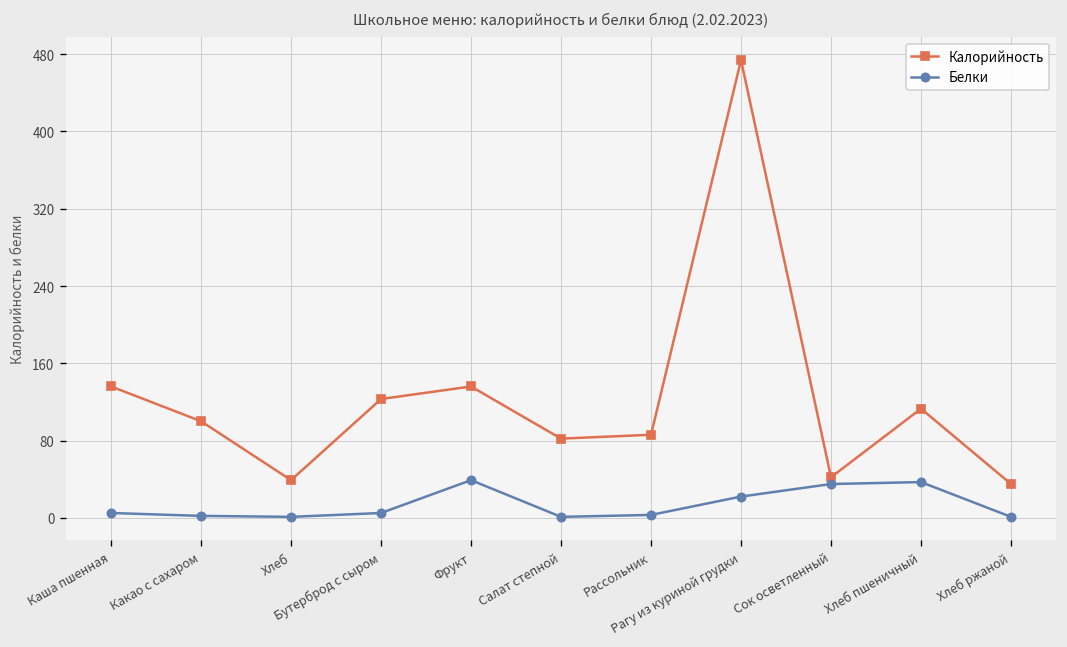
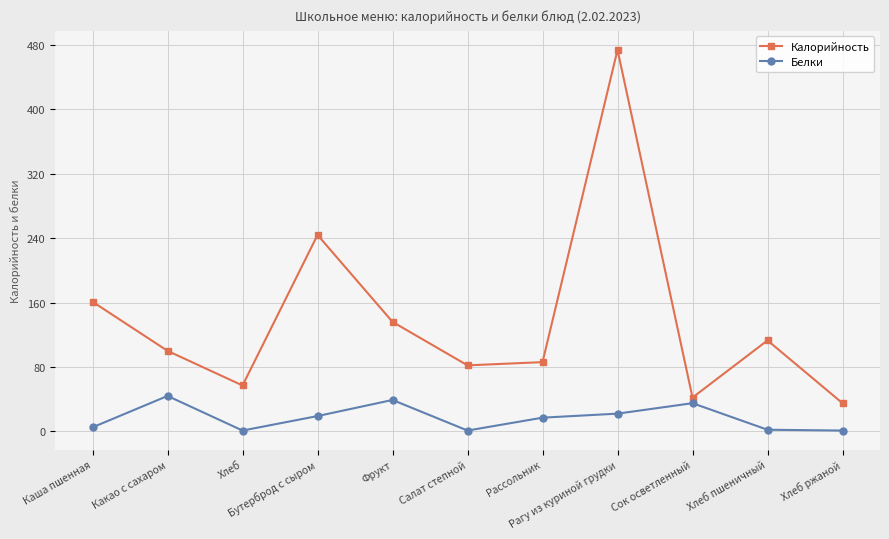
  {
    "Калорийность": {
-     "Каша пшенная": 140,
+     "Каша пшенная": 160,
      "Какао с сахаром": 100,
-     "Хлеб": 40,
-     "Бутерброд с сыром": 120,
+     "Хлеб": 60,
+     "Бутерброд с сыром": 240,
      "Фрукт": 140,
      "Салат степной": 80,
      "Рассольник": 90,
      "Рагу из куриной грудки": 470,
      "Сок осветленный": 40,
      "Хлеб пшеничный": 110,
      "Хлеб ржаной": 40
    },
    "Белки": {
      "Каша пшенная": 10,
-     "Какао с сахаром": 0,
+     "Какао с сахаром": 40,
      "Хлеб": 0,
-     "Бутерброд с сыром": 10,
+     "Бутерброд с сыром": 20,
      "Фрукт": 40,
      "Салат степной": 0,
-     "Рассольник": 0,
+     "Рассольник": 20,
      "Рагу из куриной грудки": 20,
      "Сок осветленный": 40,
-     "Хлеб пшеничный": 40,
+     "Хлеб пшеничный": 0,
      "Хлеб ржаной": 0
    }
  }
